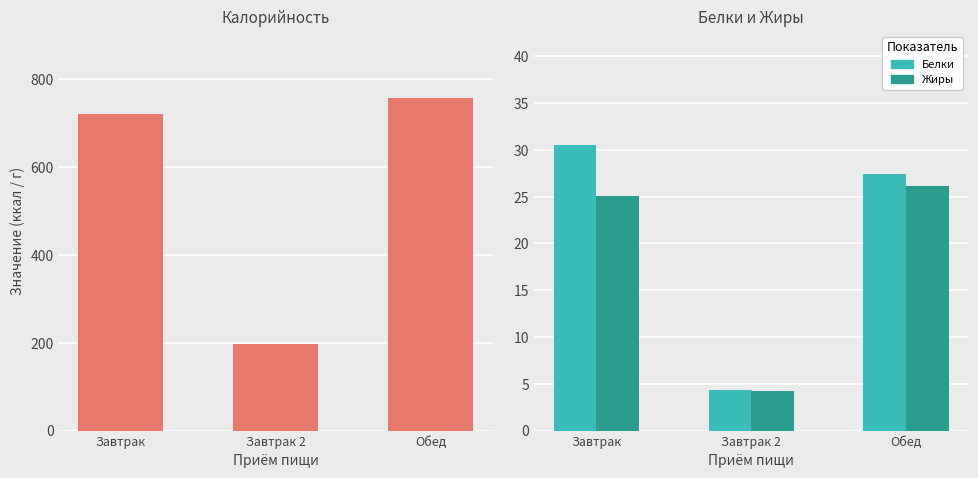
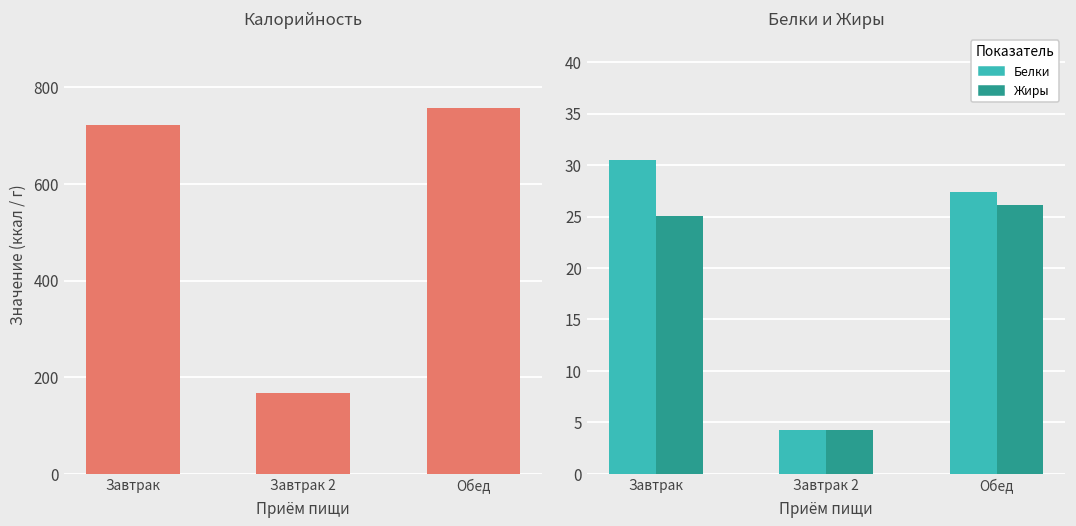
  {
    "Калорийность": {
      "Завтрак": 720,
-     "Завтрак 2": 200,
+     "Завтрак 2": 170,
      "Обед": 760
    }
  }
